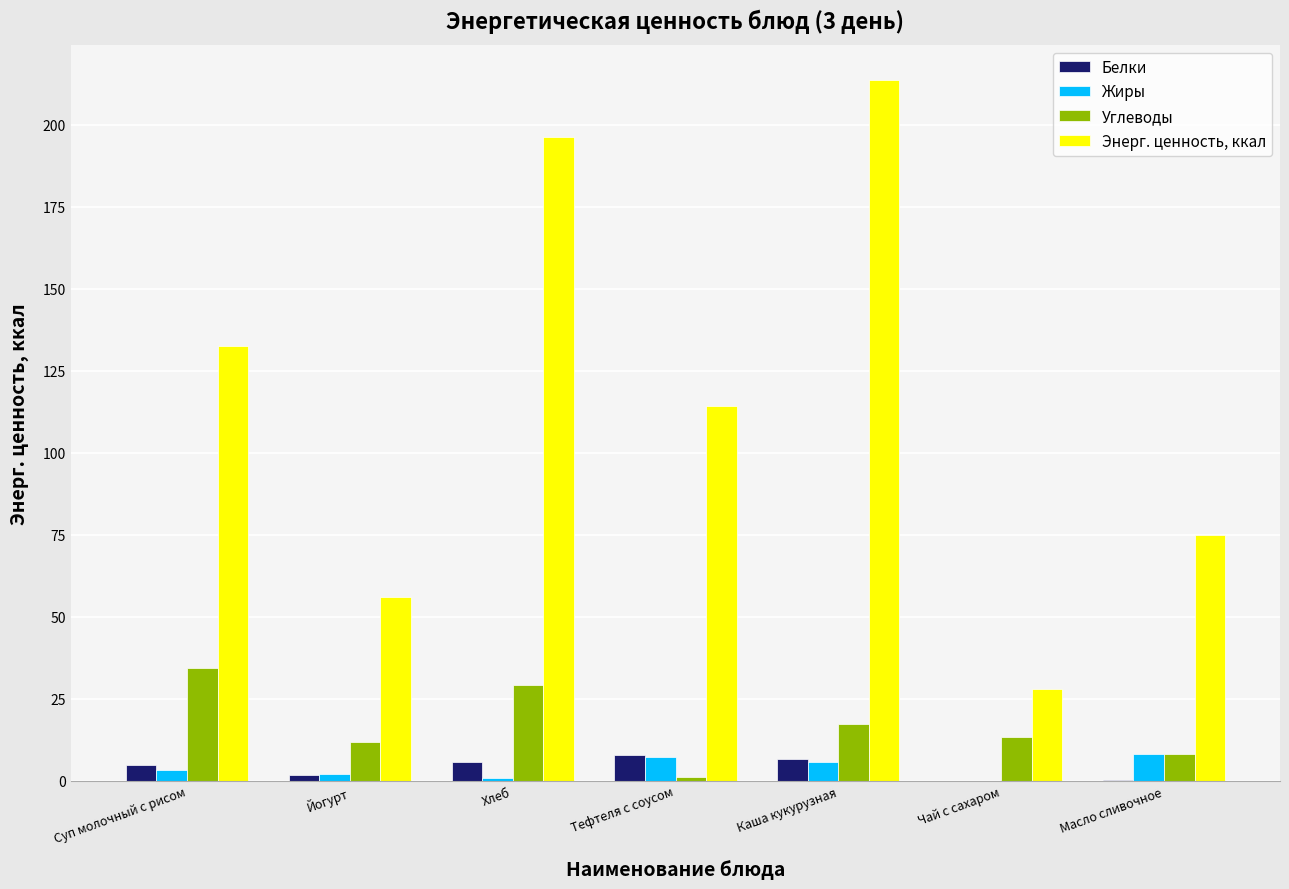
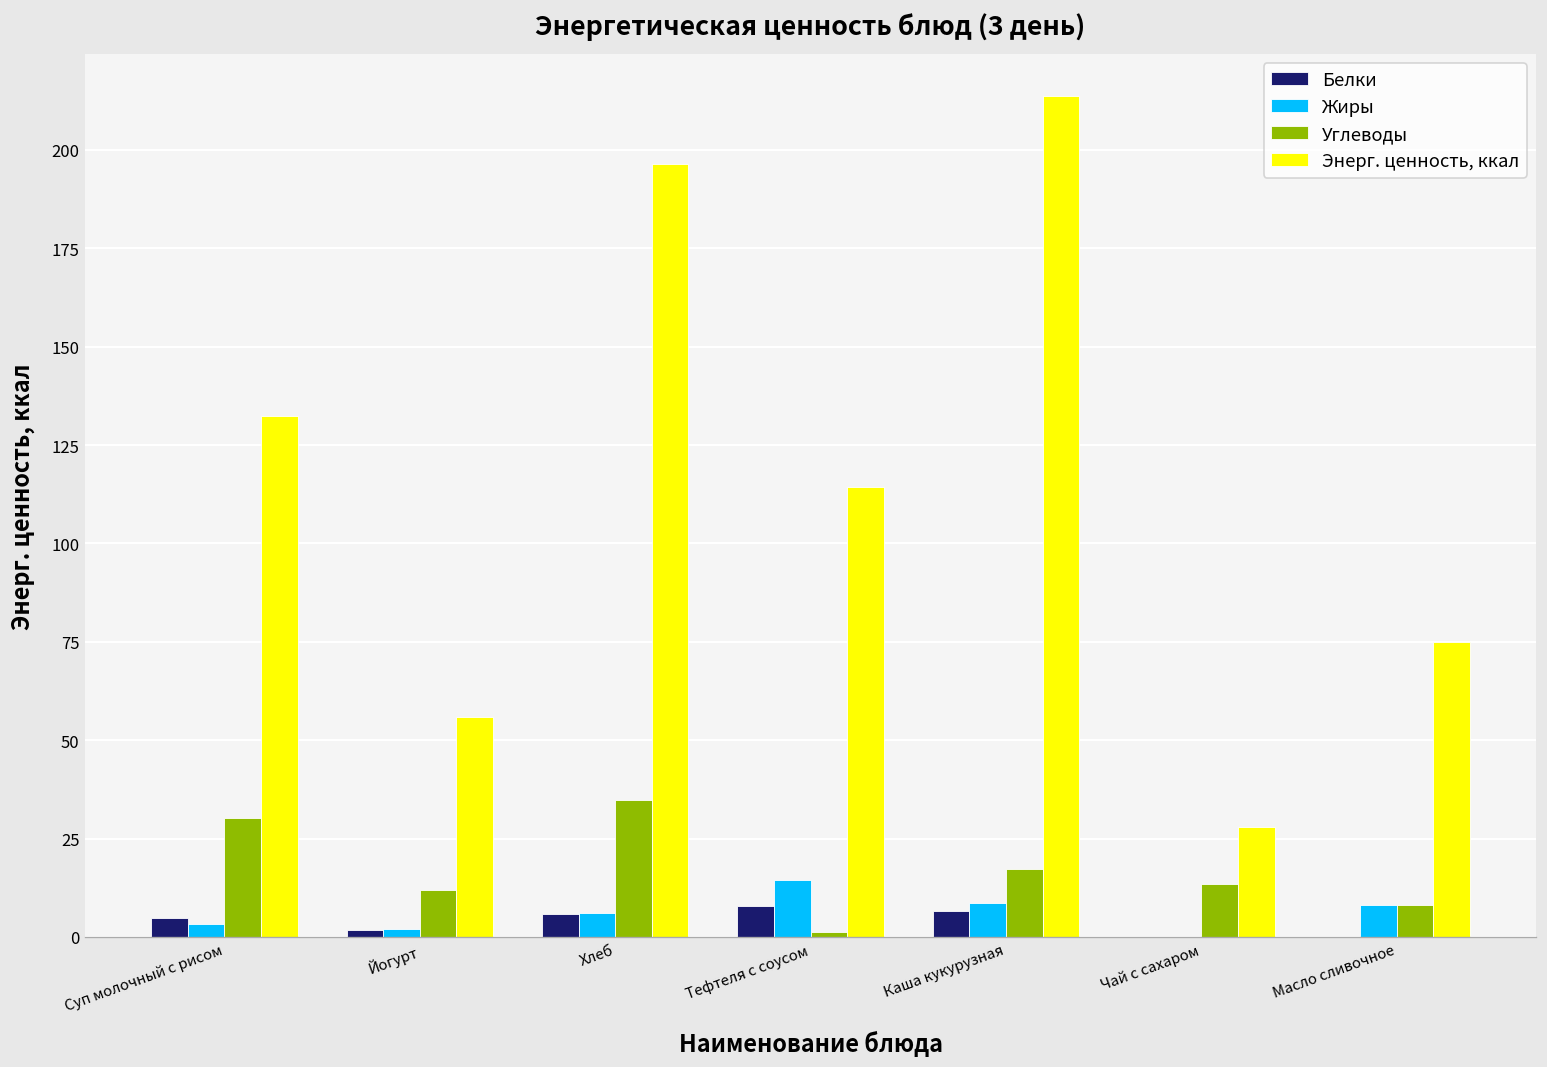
  {
    "Белки": {
      "Суп молочный с рисом": 5,
      "Йогурт": 2,
      "Хлеб": 6,
      "Тефтеля с соусом": 8,
      "Каша кукурузная": 7,
      "Чай с сахаром": 0
    },
    "Жиры": {
      "Суп молочный с рисом": 3,
      "Йогурт": 2,
-     "Хлеб": 1,
-     "Тефтеля с соусом": 7,
-     "Каша кукурузная": 6,
+     "Хлеб": 6,
+     "Тефтеля с соусом": 14,
+     "Каша кукурузная": 9,
      "Чай с сахаром": 0,
      "Масло сливочное": 8
    },
    "Углеводы": {
-     "Суп молочный с рисом": 34,
+     "Суп молочный с рисом": 30,
      "Йогурт": 12,
-     "Хлеб": 29,
+     "Хлеб": 35,
      "Тефтеля с соусом": 1,
      "Каша кукурузная": 17,
      "Чай с сахаром": 13,
      "Масло сливочное": 8
    },
    "Энерг. ценность, ккал": {
      "Суп молочный с рисом": 132,
      "Йогурт": 56,
      "Хлеб": 196,
      "Тефтеля с соусом": 114,
      "Каша кукурузная": 214,
      "Чай с сахаром": 28,
      "Масло сливочное": 75
    }
  }
